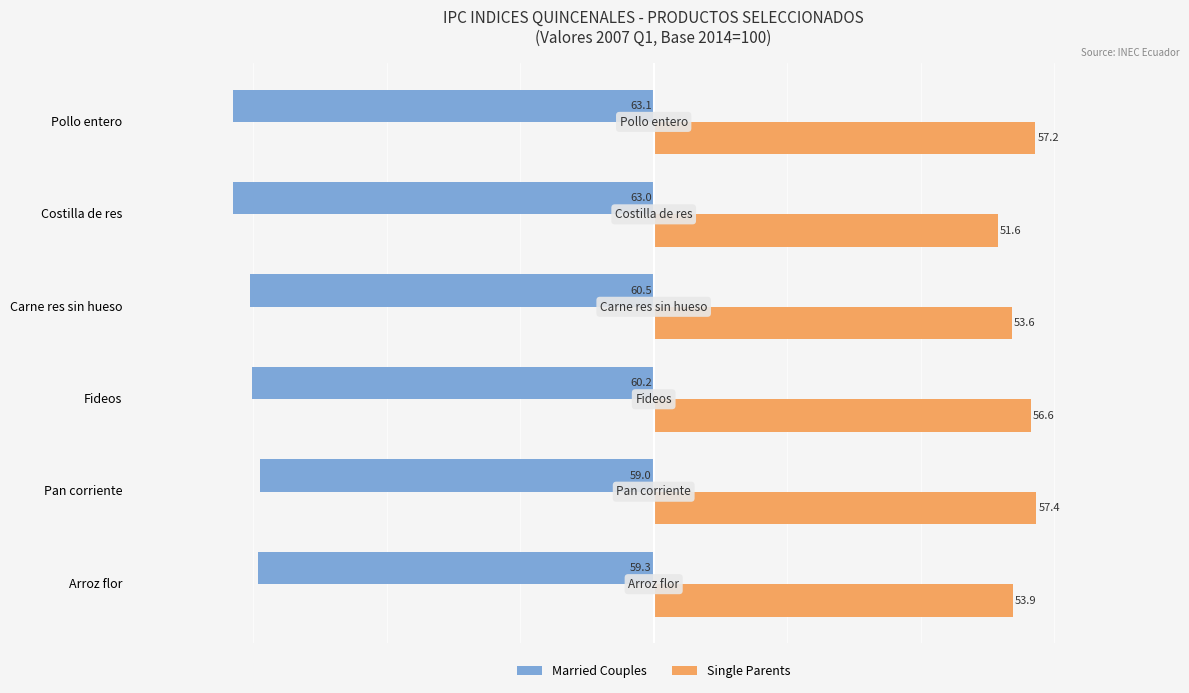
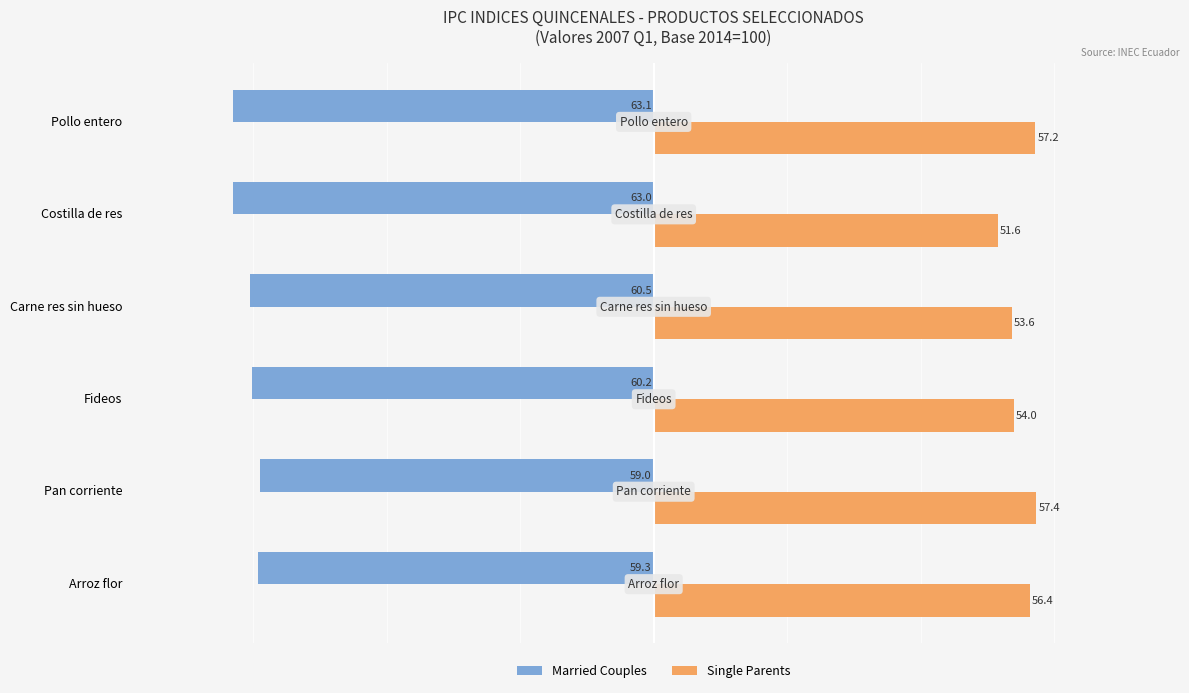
  {
    "Single Parents": {
      "Pollo entero": 57.2,
      "Costilla de res": 51.6,
      "Carne res sin hueso": 53.6,
-     "Fideos": 56.6,
+     "Fideos": 54.0,
      "Pan corriente": 57.4,
-     "Arroz flor": 53.9
+     "Arroz flor": 56.4
    }
  }
